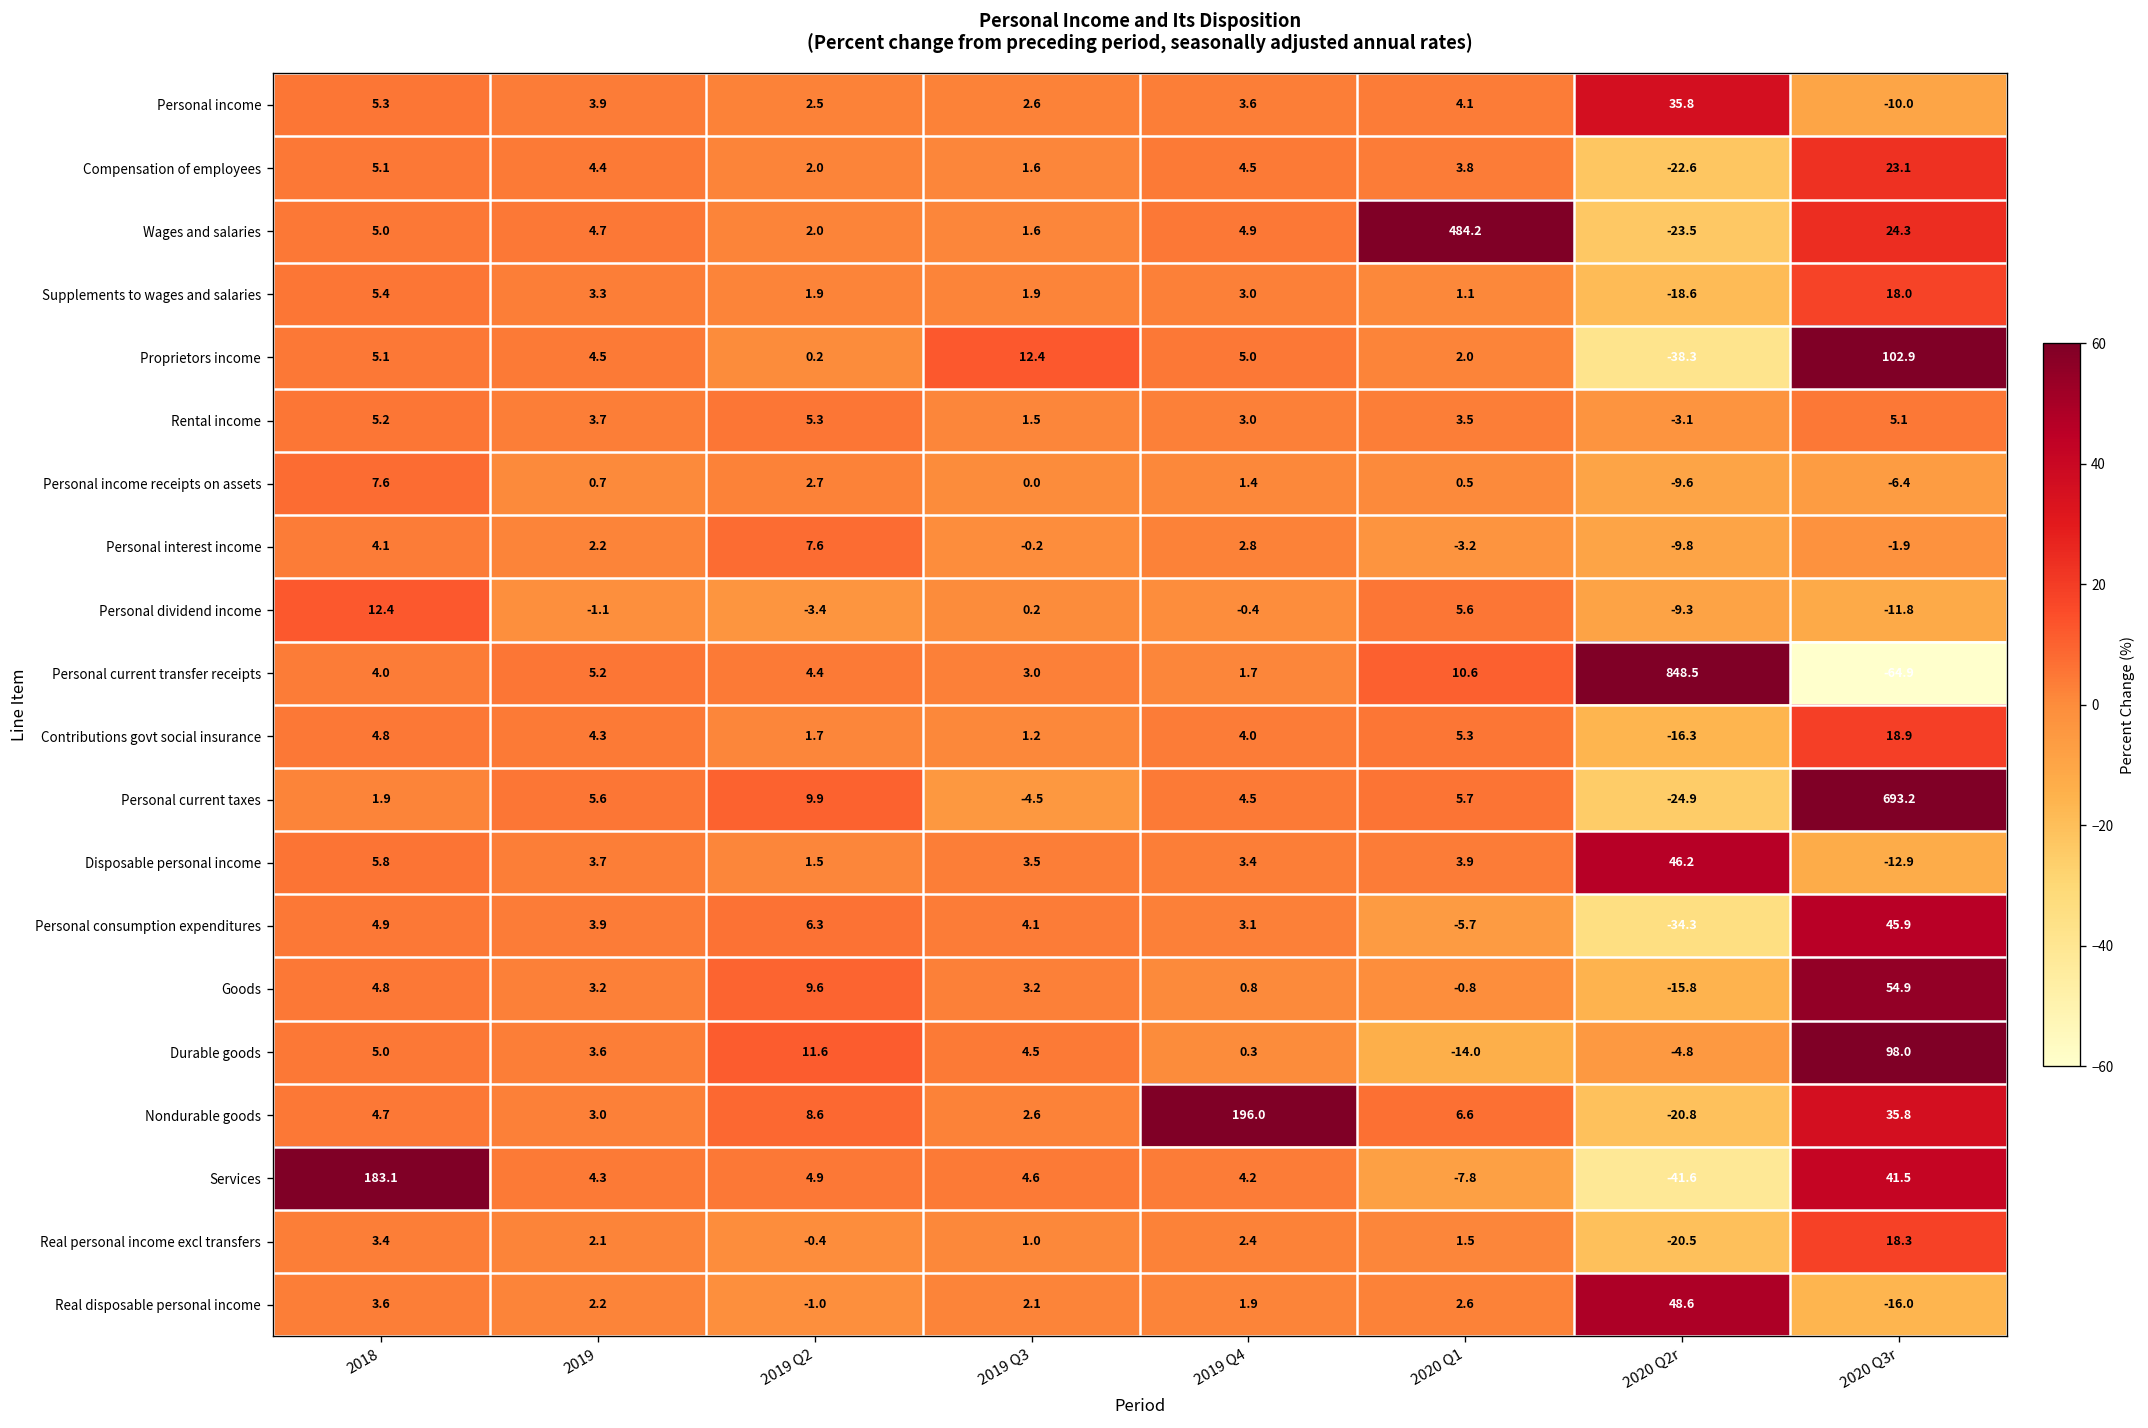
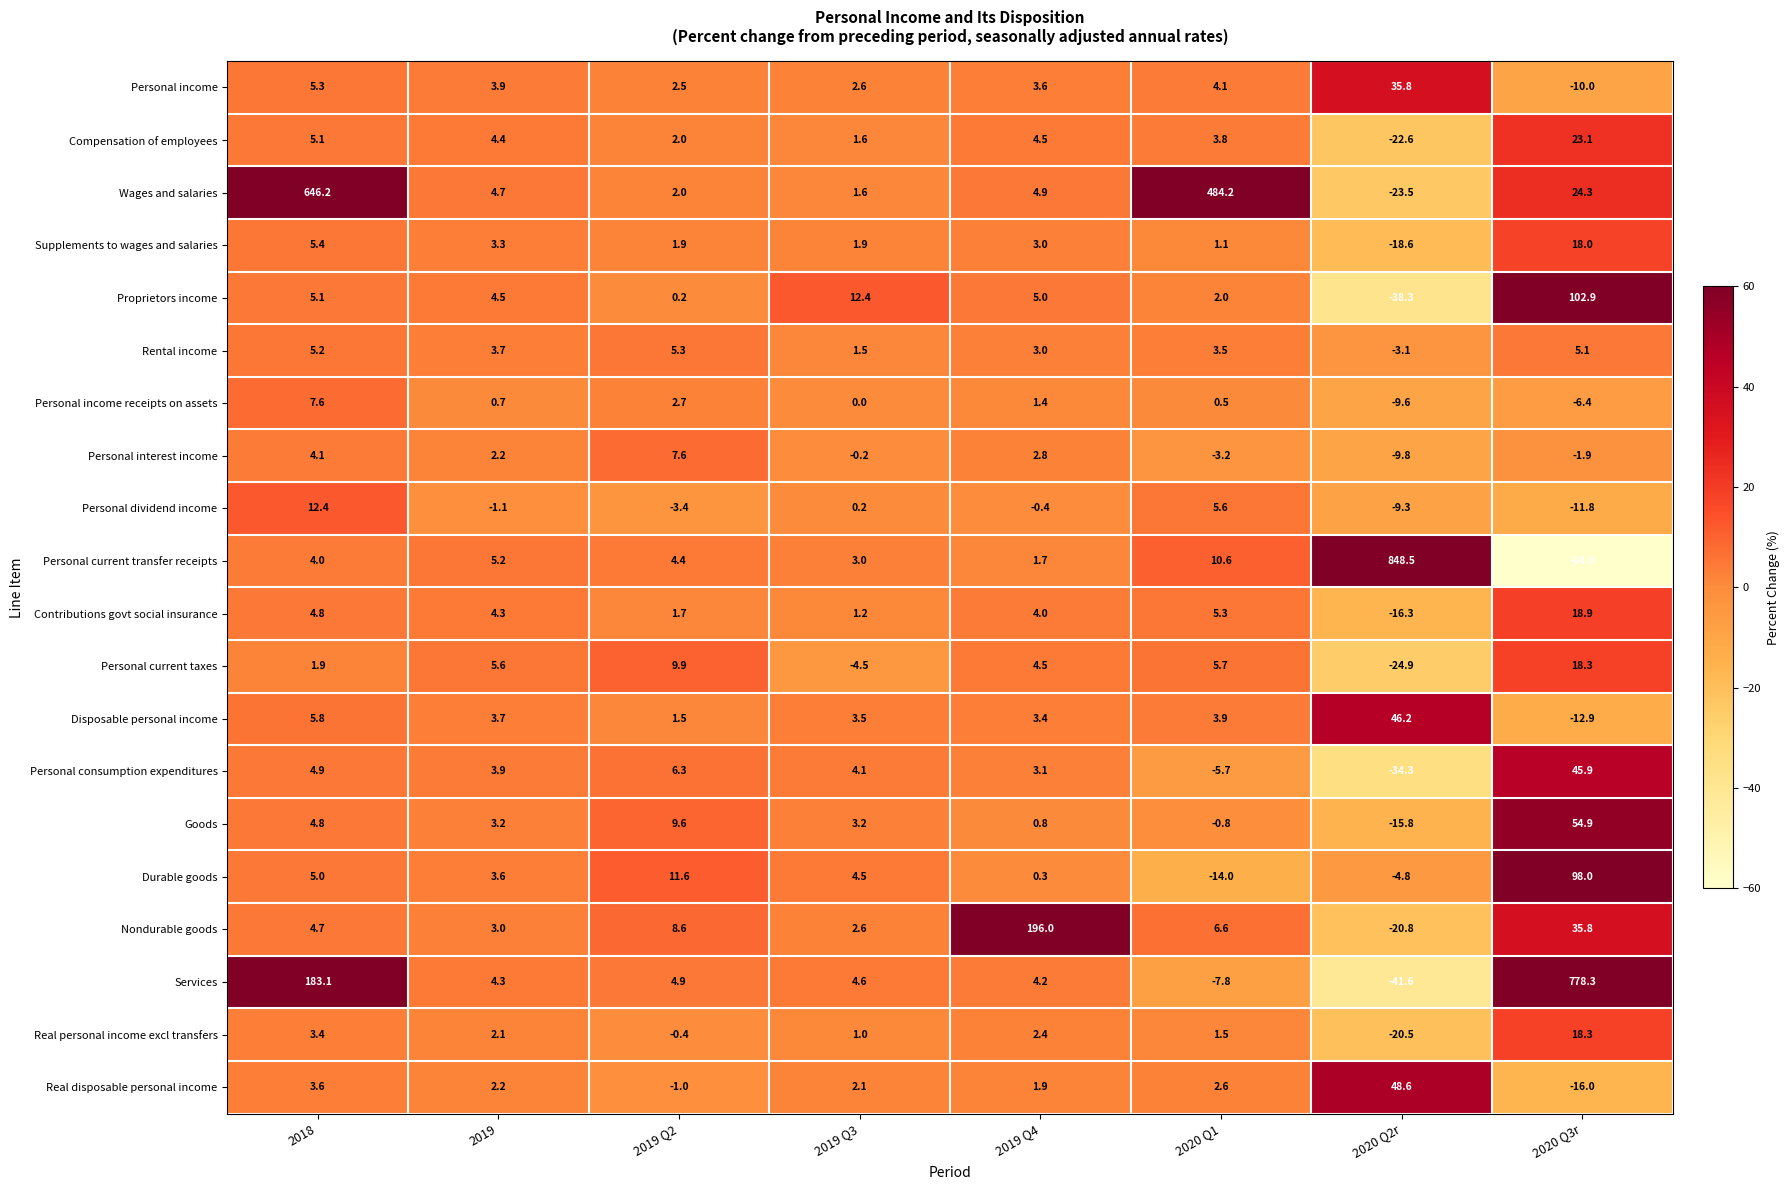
  {
    "Personal income": {
      "2018": 5.3,
      "2019": 3.9,
      "2019 Q2": 2.5,
      "2019 Q3": 2.6,
      "2019 Q4": 3.6,
      "2020 Q1": 4.1,
      "2020 Q2r": 35.8,
      "2020 Q3r": -10.0
    },
    "Compensation of employees": {
      "2018": 5.1,
      "2019": 4.4,
      "2019 Q2": 2.0,
      "2019 Q3": 1.6,
      "2019 Q4": 4.5,
      "2020 Q1": 3.8,
      "2020 Q2r": -22.6,
      "2020 Q3r": 23.1
    },
    "Wages and salaries": {
-     "2018": 5.0,
+     "2018": 646.2,
      "2019": 4.7,
      "2019 Q2": 2.0,
      "2019 Q3": 1.6,
      "2019 Q4": 4.9,
      "2020 Q1": 484.2,
      "2020 Q2r": -23.5,
      "2020 Q3r": 24.3
    },
    "Supplements to wages and salaries": {
      "2018": 5.4,
      "2019": 3.3,
      "2019 Q2": 1.9,
      "2019 Q3": 1.9,
      "2019 Q4": 3.0,
      "2020 Q1": 1.1,
      "2020 Q2r": -18.6,
      "2020 Q3r": 18.0
    },
    "Proprietors income": {
      "2018": 5.1,
      "2019": 4.5,
      "2019 Q2": 0.2,
      "2019 Q3": 12.4,
      "2019 Q4": 5.0,
      "2020 Q1": 2.0,
      "2020 Q2r": -38.3,
      "2020 Q3r": 102.9
    },
    "Rental income": {
      "2018": 5.2,
      "2019": 3.7,
      "2019 Q2": 5.3,
      "2019 Q3": 1.5,
      "2019 Q4": 3.0,
      "2020 Q1": 3.5,
      "2020 Q2r": -3.1,
      "2020 Q3r": 5.1
    },
    "Personal income receipts on assets": {
      "2018": 7.6,
      "2019": 0.7,
      "2019 Q2": 2.7,
      "2019 Q3": 0.0,
      "2019 Q4": 1.4,
      "2020 Q1": 0.5,
      "2020 Q2r": -9.6,
      "2020 Q3r": -6.4
    },
    "Personal interest income": {
      "2018": 4.1,
      "2019": 2.2,
      "2019 Q2": 7.6,
      "2019 Q3": -0.2,
      "2019 Q4": 2.8,
      "2020 Q1": -3.2,
      "2020 Q2r": -9.8,
      "2020 Q3r": -1.9
    },
    "Personal dividend income": {
      "2018": 12.4,
      "2019": -1.1,
      "2019 Q2": -3.4,
      "2019 Q3": 0.2,
      "2019 Q4": -0.4,
      "2020 Q1": 5.6,
      "2020 Q2r": -9.3,
      "2020 Q3r": -11.8
    },
    "Personal current transfer receipts": {
      "2018": 4.0,
      "2019": 5.2,
      "2019 Q2": 4.4,
      "2019 Q3": 3.0,
      "2019 Q4": 1.7,
      "2020 Q1": 10.6,
      "2020 Q2r": 848.5,
      "2020 Q3r": -64.9
    },
    "Contributions govt social insurance": {
      "2018": 4.8,
      "2019": 4.3,
      "2019 Q2": 1.7,
      "2019 Q3": 1.2,
      "2019 Q4": 4.0,
      "2020 Q1": 5.3,
      "2020 Q2r": -16.3,
      "2020 Q3r": 18.9
    },
    "Personal current taxes": {
      "2018": 1.9,
      "2019": 5.6,
      "2019 Q2": 9.9,
      "2019 Q3": -4.5,
      "2019 Q4": 4.5,
      "2020 Q1": 5.7,
      "2020 Q2r": -24.9,
-     "2020 Q3r": 693.2
+     "2020 Q3r": 18.3
    },
    "Disposable personal income": {
      "2018": 5.8,
      "2019": 3.7,
      "2019 Q2": 1.5,
      "2019 Q3": 3.5,
      "2019 Q4": 3.4,
      "2020 Q1": 3.9,
      "2020 Q2r": 46.2,
      "2020 Q3r": -12.9
    },
    "Personal consumption expenditures": {
      "2018": 4.9,
      "2019": 3.9,
      "2019 Q2": 6.3,
      "2019 Q3": 4.1,
      "2019 Q4": 3.1,
      "2020 Q1": -5.7,
      "2020 Q2r": -34.3,
      "2020 Q3r": 45.9
    },
    "Goods": {
      "2018": 4.8,
      "2019": 3.2,
      "2019 Q2": 9.6,
      "2019 Q3": 3.2,
      "2019 Q4": 0.8,
      "2020 Q1": -0.8,
      "2020 Q2r": -15.8,
      "2020 Q3r": 54.9
    },
    "Durable goods": {
      "2018": 5.0,
      "2019": 3.6,
      "2019 Q2": 11.6,
      "2019 Q3": 4.5,
      "2019 Q4": 0.3,
      "2020 Q1": -14.0,
      "2020 Q2r": -4.8,
      "2020 Q3r": 98.0
    },
    "Nondurable goods": {
      "2018": 4.7,
      "2019": 3.0,
      "2019 Q2": 8.6,
      "2019 Q3": 2.6,
      "2019 Q4": 196.0,
      "2020 Q1": 6.6,
      "2020 Q2r": -20.8,
      "2020 Q3r": 35.8
    },
    "Services": {
      "2018": 183.1,
      "2019": 4.3,
      "2019 Q2": 4.9,
      "2019 Q3": 4.6,
      "2019 Q4": 4.2,
      "2020 Q1": -7.8,
      "2020 Q2r": -41.6,
-     "2020 Q3r": 41.5
+     "2020 Q3r": 778.3
    },
    "Real personal income excl transfers": {
      "2018": 3.4,
      "2019": 2.1,
      "2019 Q2": -0.4,
      "2019 Q3": 1.0,
      "2019 Q4": 2.4,
      "2020 Q1": 1.5,
      "2020 Q2r": -20.5,
      "2020 Q3r": 18.3
    },
    "Real disposable personal income": {
      "2018": 3.6,
      "2019": 2.2,
      "2019 Q2": -1.0,
      "2019 Q3": 2.1,
      "2019 Q4": 1.9,
      "2020 Q1": 2.6,
      "2020 Q2r": 48.6,
      "2020 Q3r": -16.0
    }
  }
